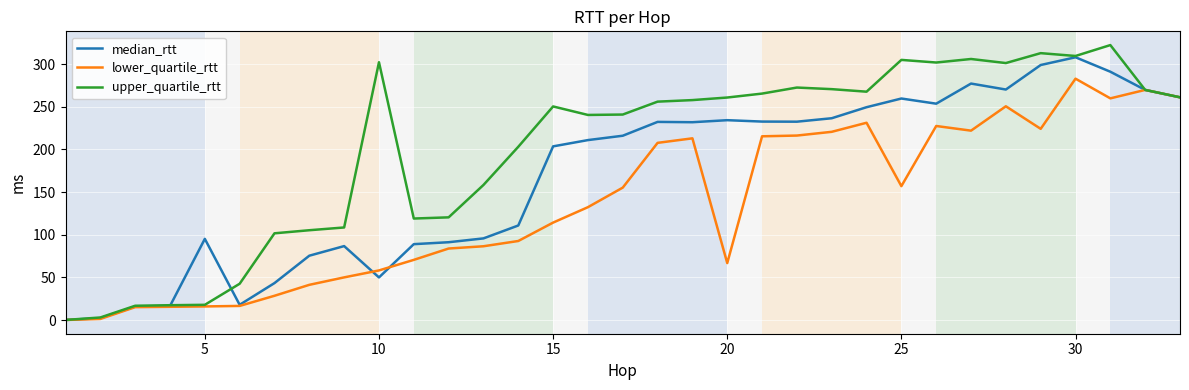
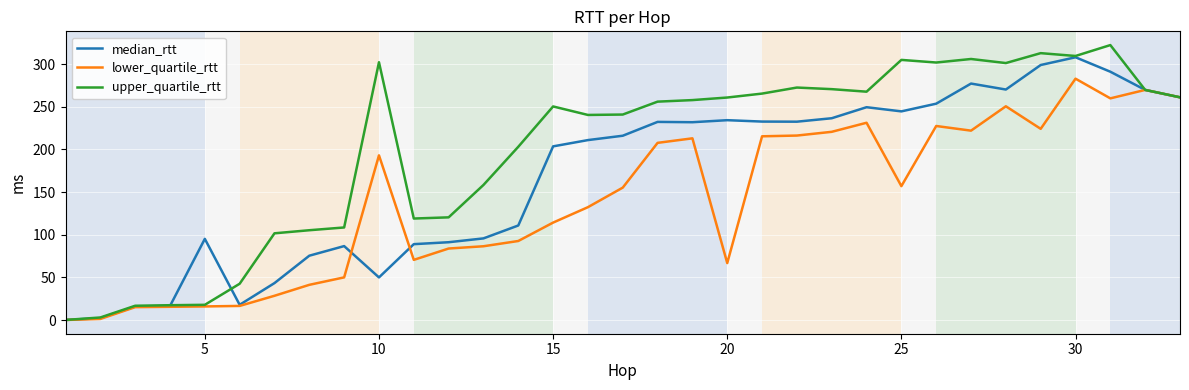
  {
    "median_rtt": {
      "5": 100,
      "10": 50,
      "15": 200,
      "20": 230,
-     "25": 260
+     "25": 240
    },
    "lower_quartile_rtt": {
-     "10": 60,
+     "10": 190,
      "15": 110,
      "20": 70,
      "25": 160,
      "30": 280
    },
    "upper_quartile_rtt": {
      "10": 300,
      "15": 250,
      "20": 260,
      "25": 300
    }
  }
